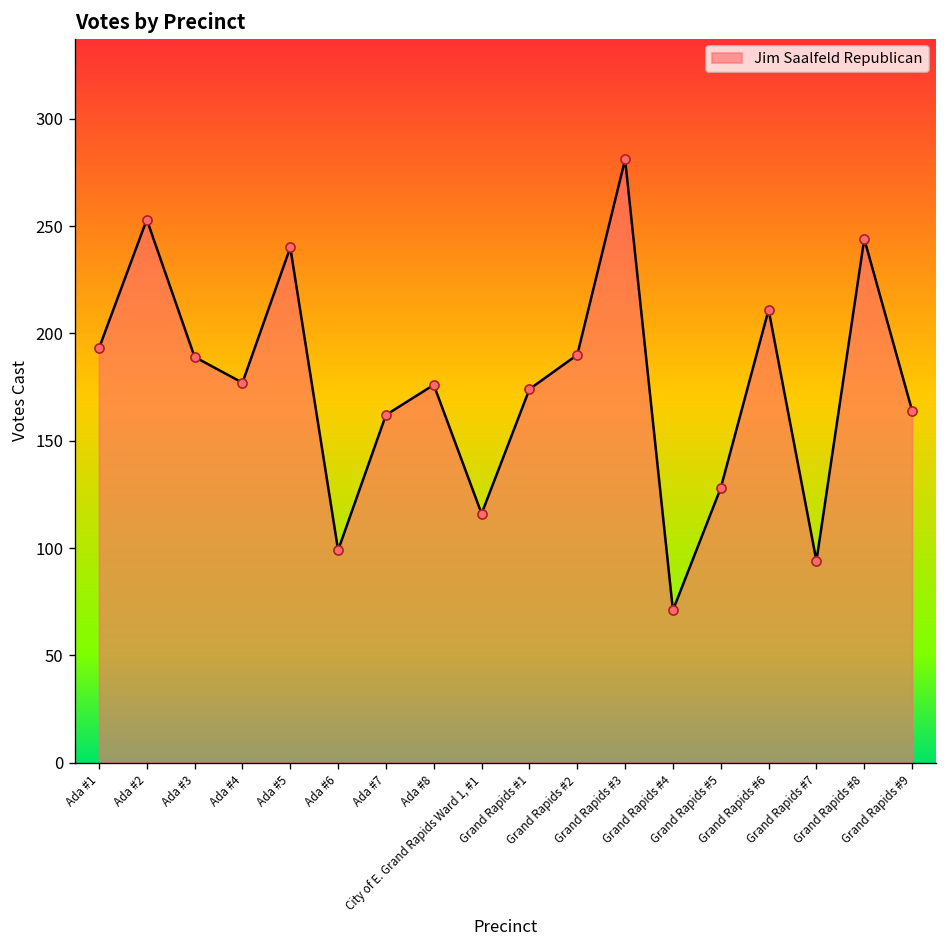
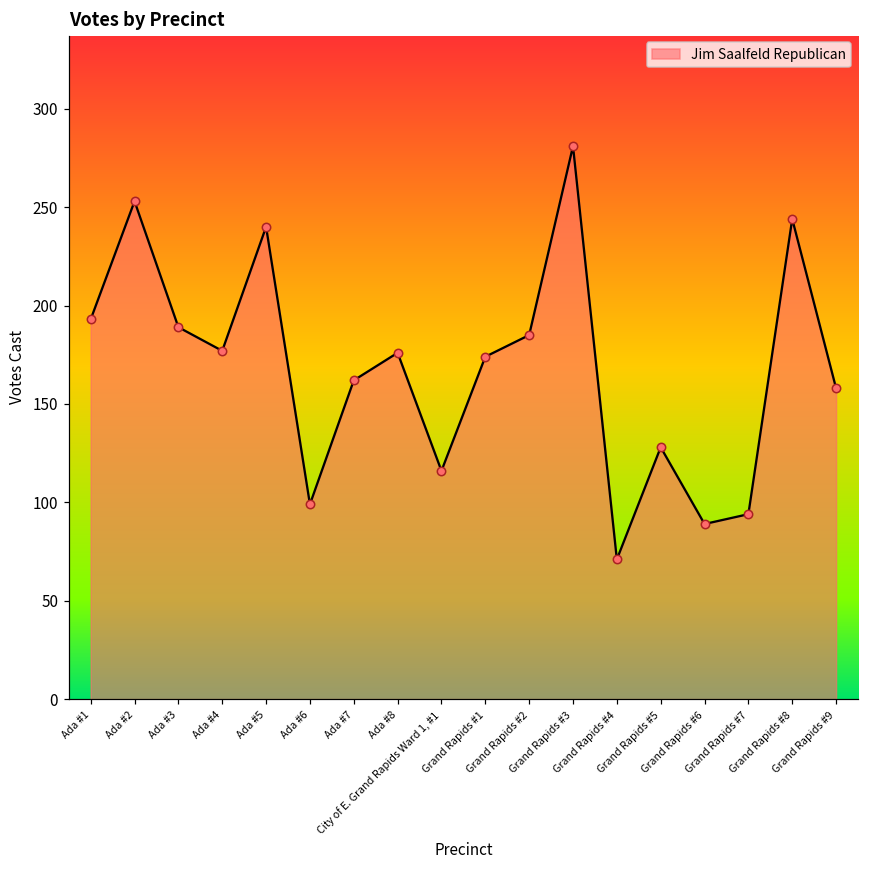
  {
    "Ada #1": 193,
    "Ada #2": 253,
    "Ada #3": 189,
    "Ada #4": 177,
    "Ada #5": 240,
    "Ada #6": 99,
    "Ada #7": 162,
    "Ada #8": 176,
    "City of E. Grand Rapids Ward 1, #1": 116,
    "Grand Rapids #1": 174,
-   "Grand Rapids #2": 190,
+   "Grand Rapids #2": 185,
    "Grand Rapids #3": 281,
    "Grand Rapids #4": 71,
    "Grand Rapids #5": 128,
-   "Grand Rapids #6": 211,
+   "Grand Rapids #6": 89,
    "Grand Rapids #7": 94,
    "Grand Rapids #8": 244,
-   "Grand Rapids #9": 164
+   "Grand Rapids #9": 158
  }
